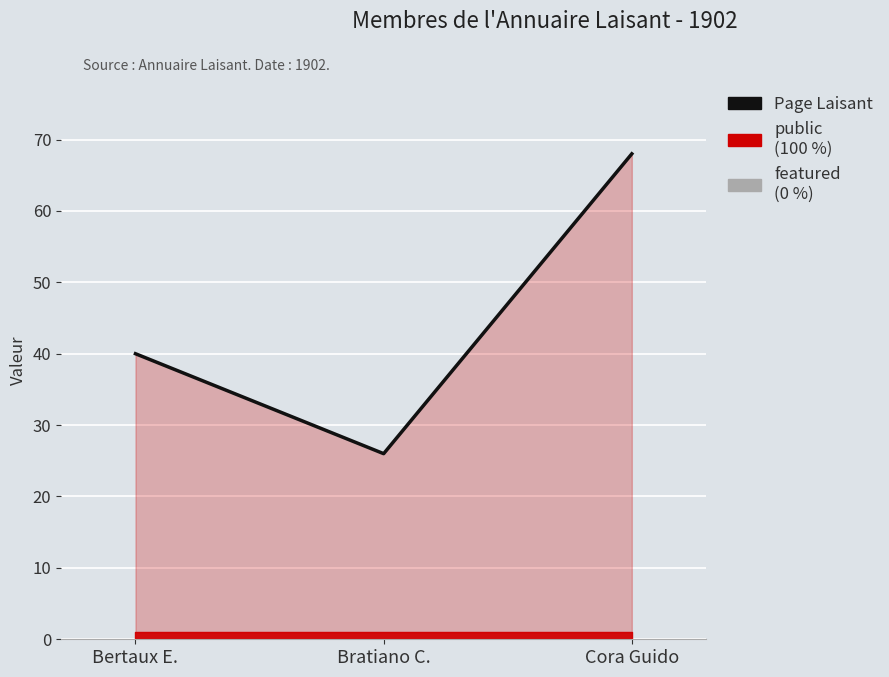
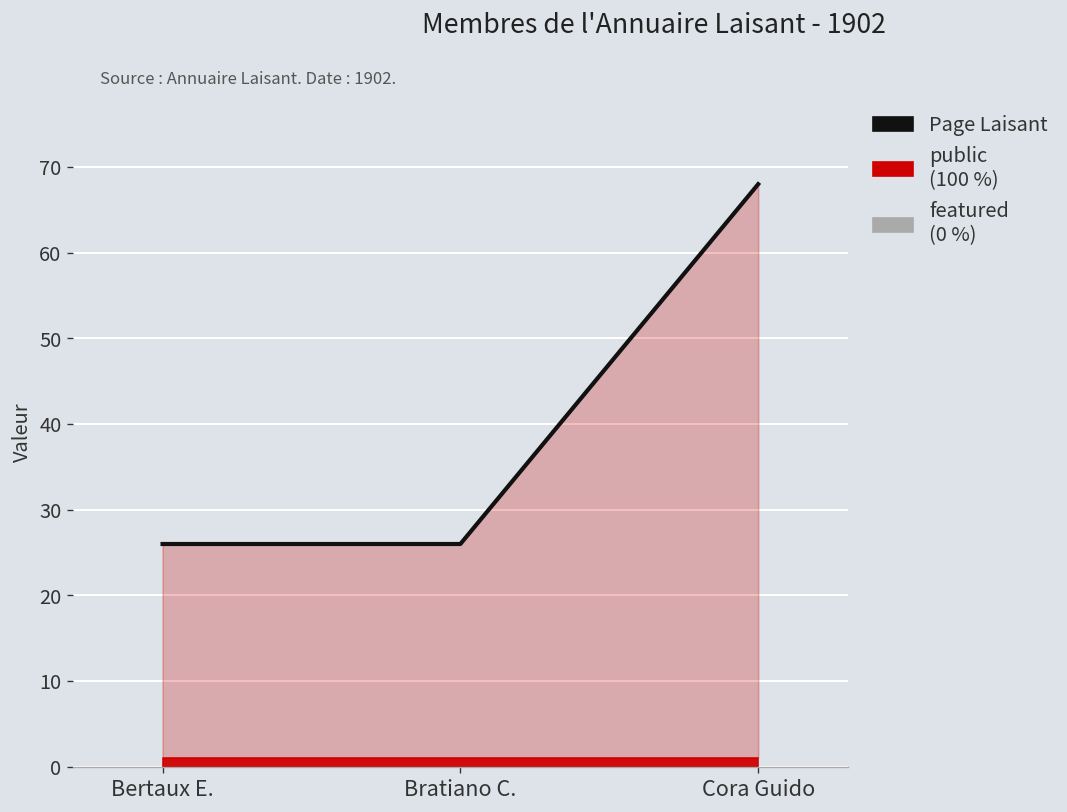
  {
    "Page Laisant": {
-     "Bertaux E.": 40,
+     "Bertaux E.": 26,
      "Bratiano C.": 26,
      "Cora Guido": 68
    }
  }
